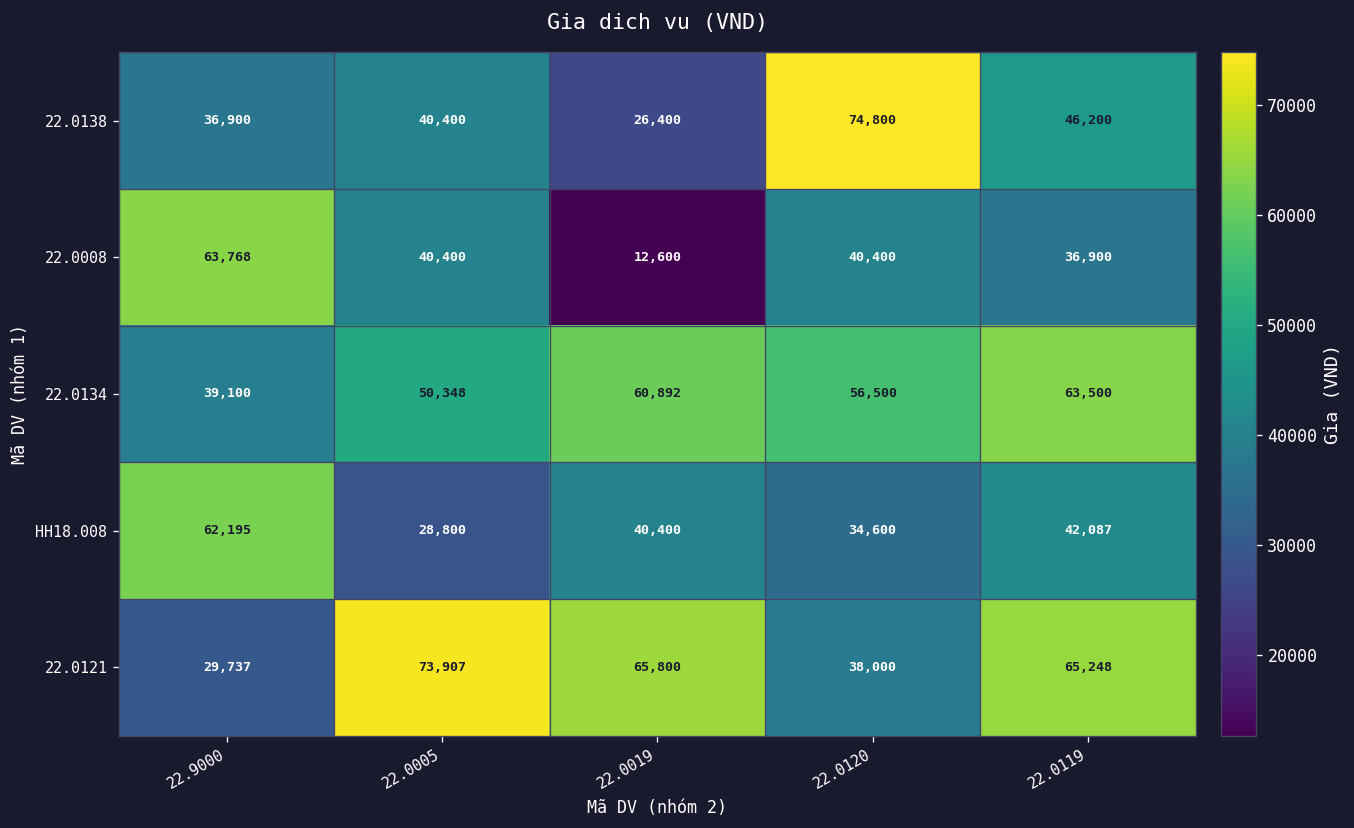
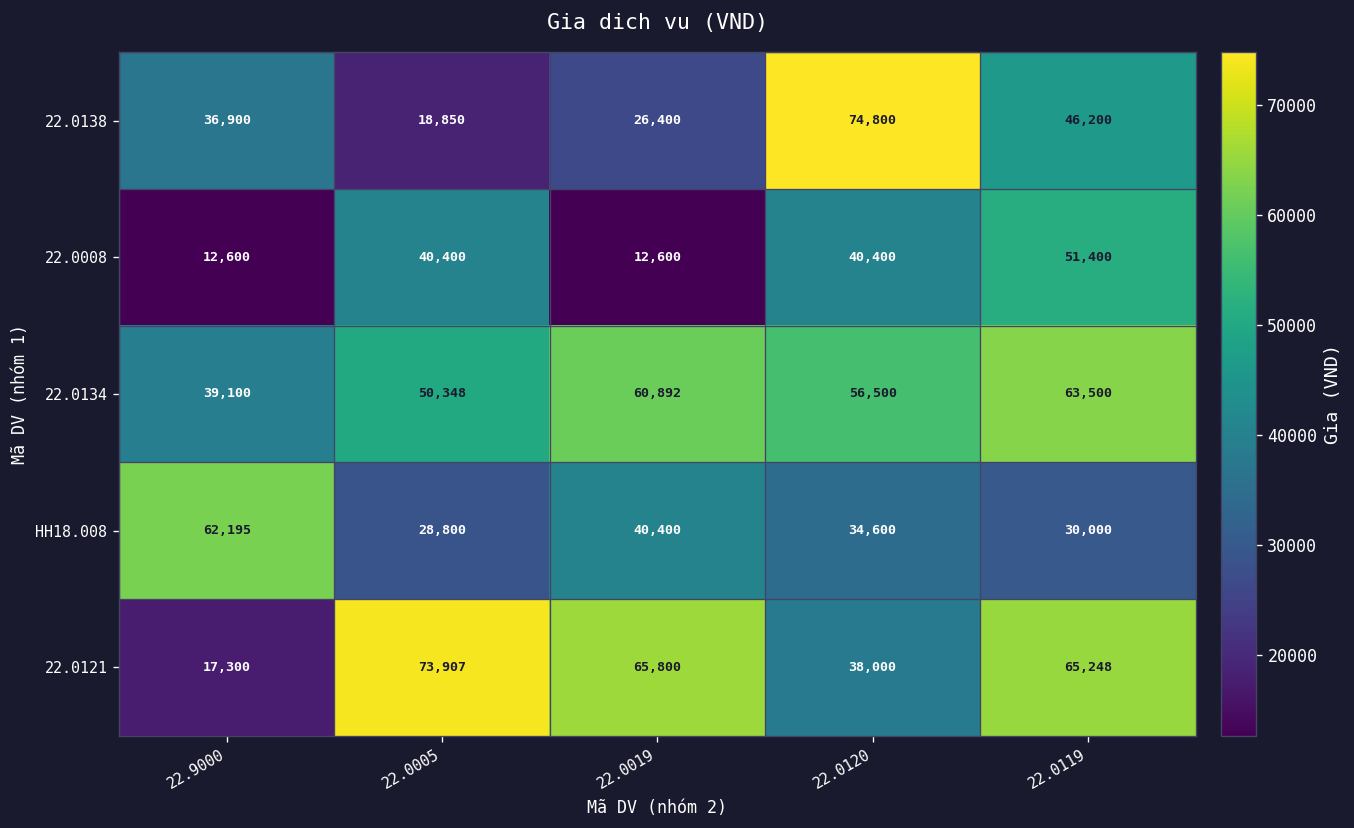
  {
    "22.0138": {
      "22.9000": "36,900",
-     "22.0005": "40,400",
+     "22.0005": "18,850",
      "22.0019": "26,400",
      "22.0120": "74,800",
      "22.0119": "46,200"
    },
    "22.0008": {
-     "22.9000": "63,768",
+     "22.9000": "12,600",
      "22.0005": "40,400",
      "22.0019": "12,600",
      "22.0120": "40,400",
-     "22.0119": "36,900"
+     "22.0119": "51,400"
    },
    "22.0134": {
      "22.9000": "39,100",
      "22.0005": "50,348",
      "22.0019": "60,892",
      "22.0120": "56,500",
      "22.0119": "63,500"
    },
    "HH18.008": {
      "22.9000": "62,195",
      "22.0005": "28,800",
      "22.0019": "40,400",
      "22.0120": "34,600",
-     "22.0119": "42,087"
+     "22.0119": "30,000"
    },
    "22.0121": {
-     "22.9000": "29,737",
+     "22.9000": "17,300",
      "22.0005": "73,907",
      "22.0019": "65,800",
      "22.0120": "38,000",
      "22.0119": "65,248"
    }
  }
